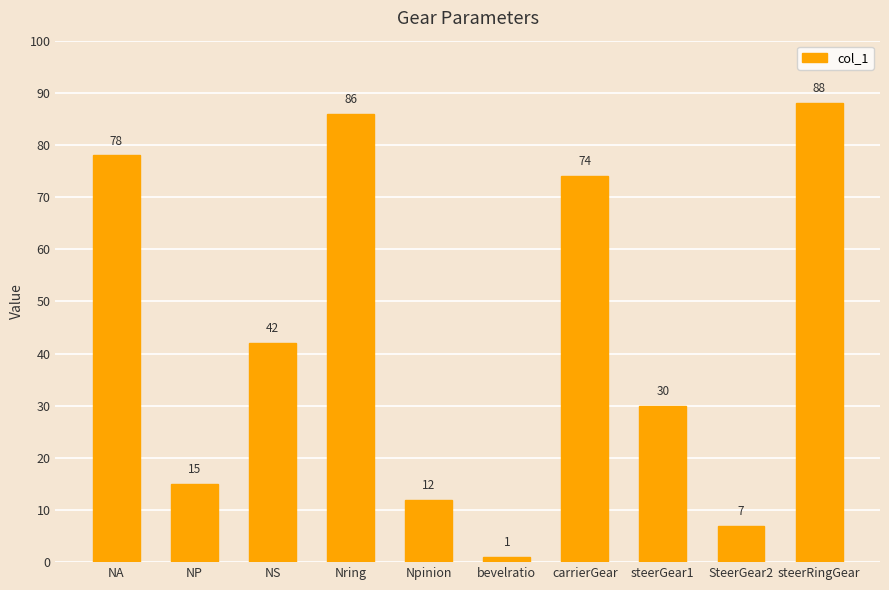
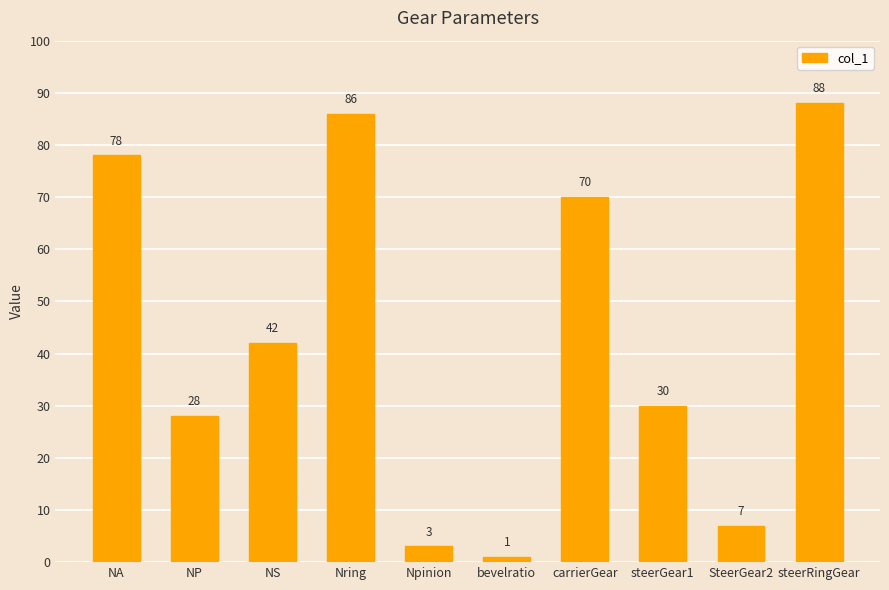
  {
    "NA": 78,
-   "NP": 15,
+   "NP": 28,
    "NS": 42,
    "Nring": 86,
-   "Npinion": 12,
+   "Npinion": 3,
    "bevelratio": 1,
-   "carrierGear": 74,
+   "carrierGear": 70,
    "steerGear1": 30,
    "SteerGear2": 7,
    "steerRingGear": 88
  }
